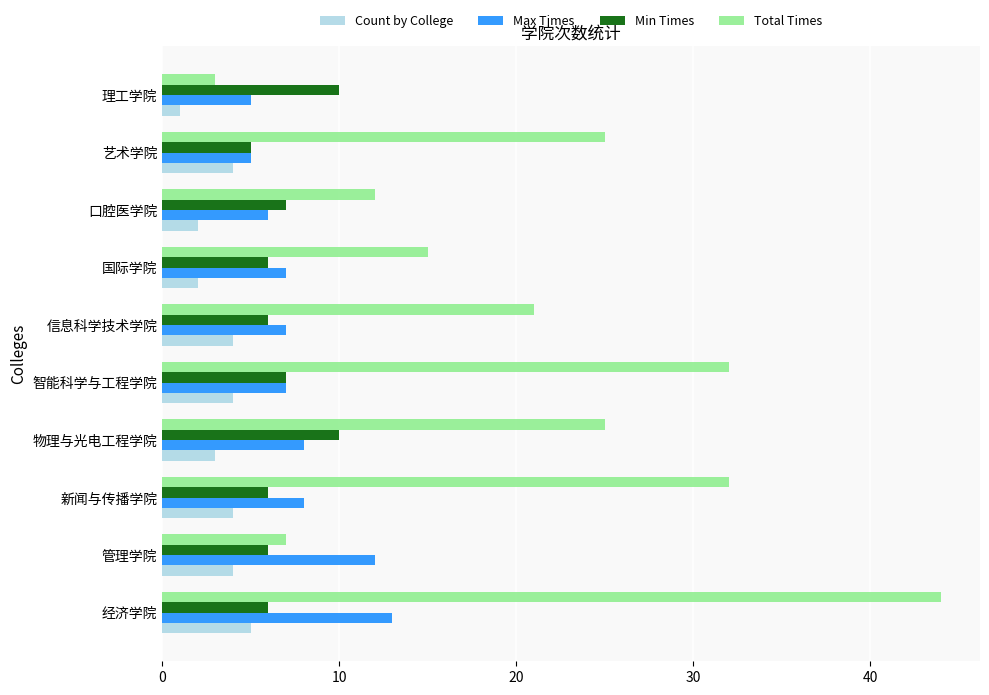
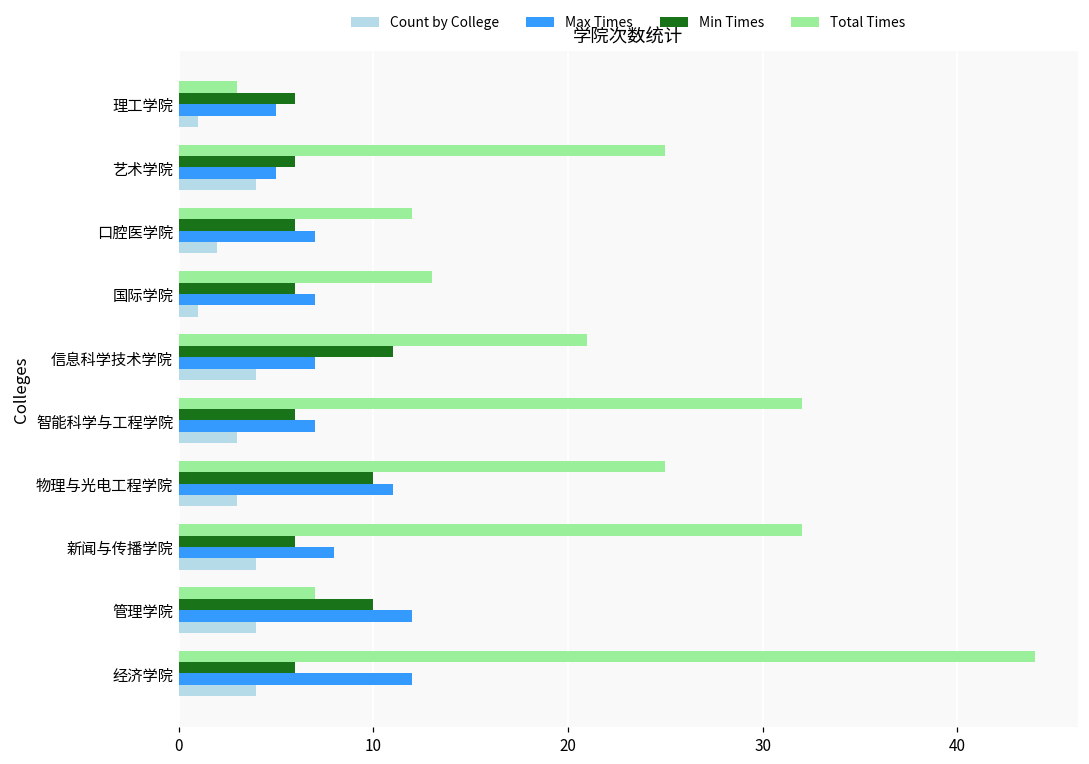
  {
    "Count by College": {
      "理工学院": 1,
      "艺术学院": 4,
      "口腔医学院": 2,
-     "国际学院": 2,
+     "国际学院": 1,
      "信息科学技术学院": 4,
-     "智能科学与工程学院": 4,
+     "智能科学与工程学院": 3,
      "物理与光电工程学院": 3,
      "新闻与传播学院": 4,
      "管理学院": 4,
-     "经济学院": 5
+     "经济学院": 4
    },
    "Max Times": {
      "理工学院": 5,
      "艺术学院": 5,
-     "口腔医学院": 6,
+     "口腔医学院": 7,
      "国际学院": 7,
      "信息科学技术学院": 7,
      "智能科学与工程学院": 7,
-     "物理与光电工程学院": 8,
+     "物理与光电工程学院": 11,
      "新闻与传播学院": 8,
      "管理学院": 12,
-     "经济学院": 13
+     "经济学院": 12
    },
    "Min Times": {
-     "理工学院": 10,
-     "艺术学院": 5,
-     "口腔医学院": 7,
+     "理工学院": 6,
+     "艺术学院": 6,
+     "口腔医学院": 6,
      "国际学院": 6,
-     "信息科学技术学院": 6,
-     "智能科学与工程学院": 7,
+     "信息科学技术学院": 11,
+     "智能科学与工程学院": 6,
      "物理与光电工程学院": 10,
      "新闻与传播学院": 6,
-     "管理学院": 6,
+     "管理学院": 10,
      "经济学院": 6
    },
    "Total Times": {
      "理工学院": 3,
      "艺术学院": 25,
      "口腔医学院": 12,
-     "国际学院": 15,
+     "国际学院": 13,
      "信息科学技术学院": 21,
      "智能科学与工程学院": 32,
      "物理与光电工程学院": 25,
      "新闻与传播学院": 32,
      "管理学院": 7,
      "经济学院": 44
    }
  }
